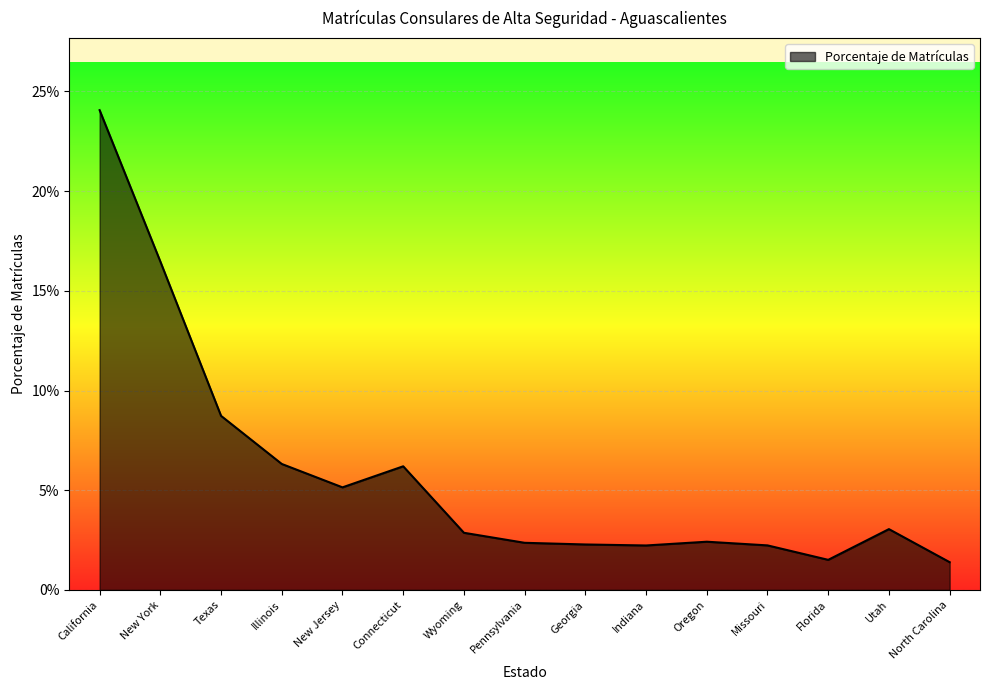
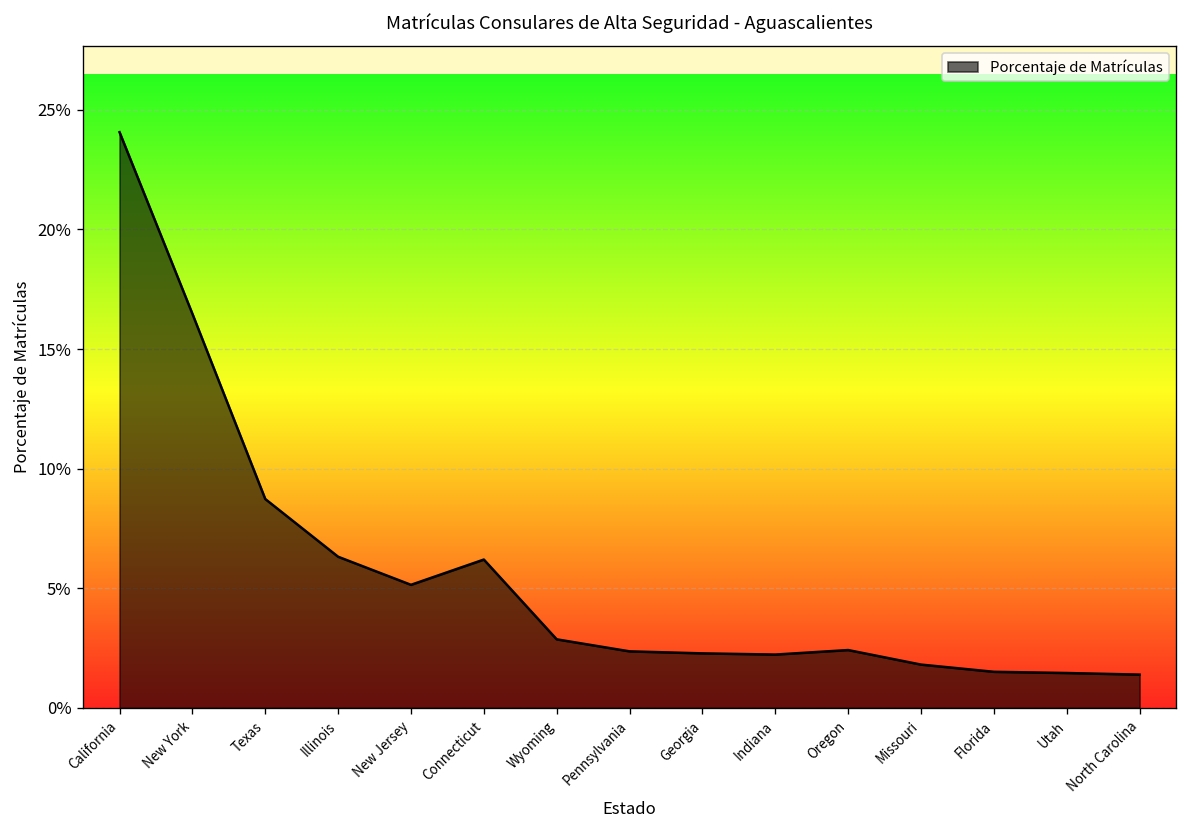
  {
    "California": "24.1%",
    "New York": "16.5%",
    "Texas": "8.7%",
    "Illinois": "6.3%",
    "New Jersey": "5.1%",
    "Connecticut": "6.2%",
    "Wyoming": "2.9%",
    "Pennsylvania": "2.4%",
    "Georgia": "2.3%",
    "Indiana": "2.2%",
    "Oregon": "2.4%",
-   "Missouri": "2.2%",
+   "Missouri": "1.8%",
    "Florida": "1.5%",
-   "Utah": "3.0%",
+   "Utah": "1.5%",
    "North Carolina": "1.4%"
  }
